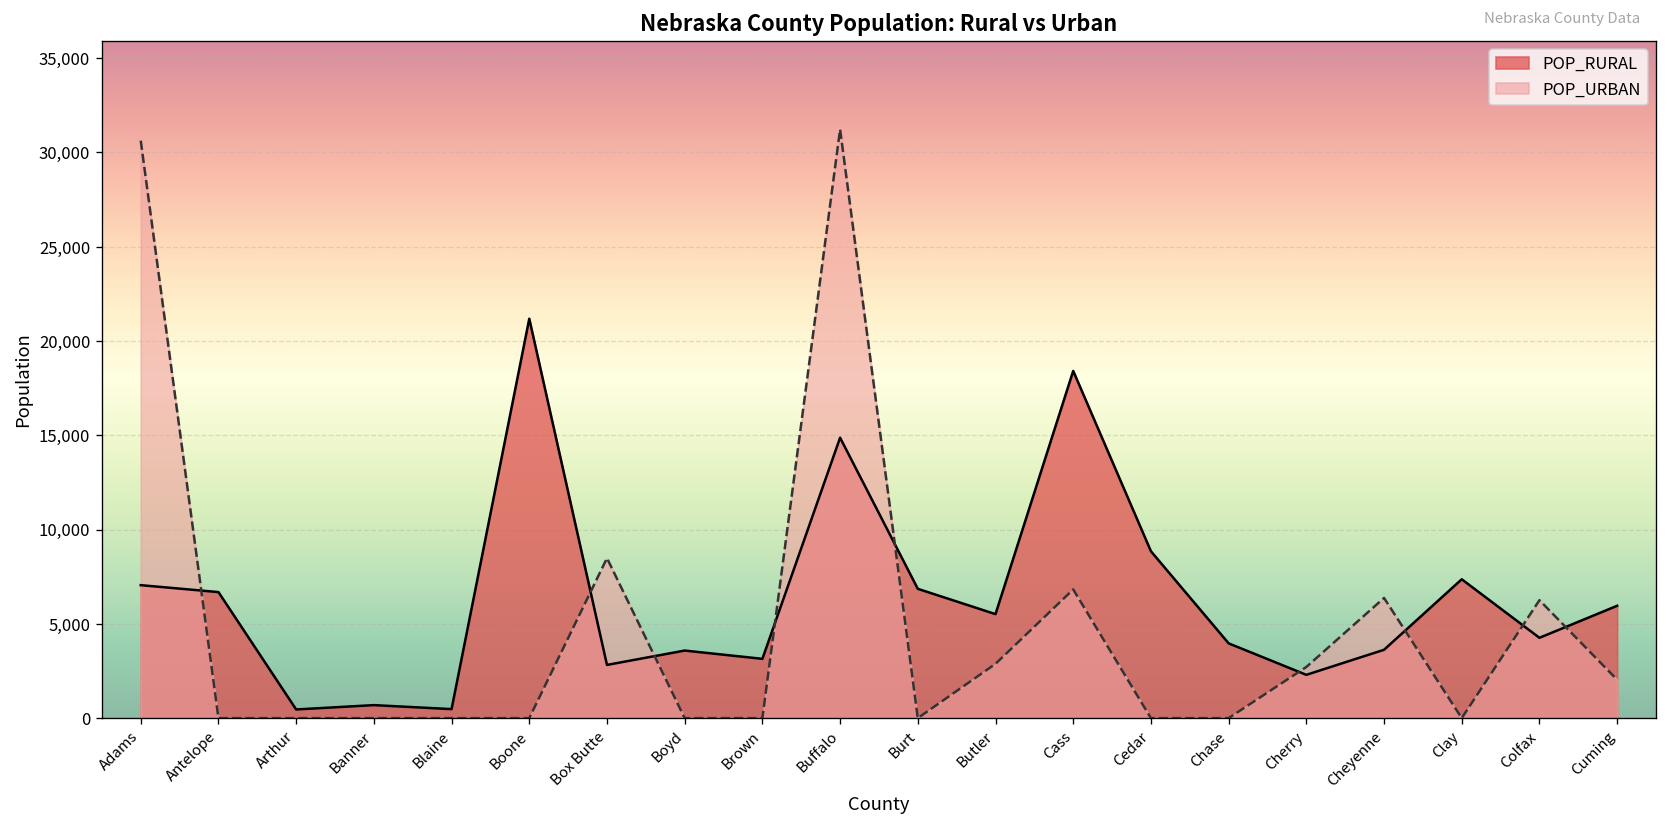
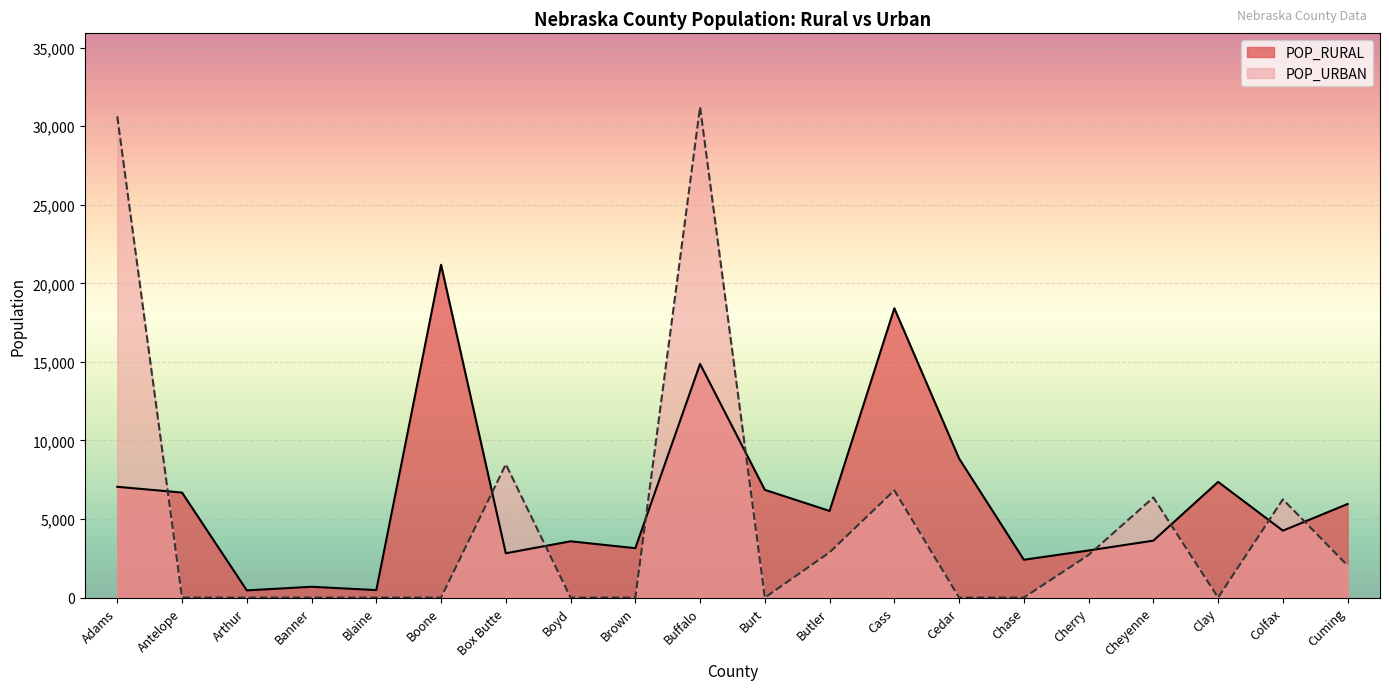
  {
    "POP_RURAL": {
      "Adams": "7,100",
      "Antelope": "6,700",
      "Arthur": "500",
      "Banner": "700",
      "Blaine": "500",
      "Boone": "21,200",
      "Box Butte": "2,800",
      "Boyd": "3,600",
      "Brown": "3,100",
      "Buffalo": "14,900",
      "Burt": "6,900",
      "Butler": "5,500",
      "Cass": "18,400",
      "Cedar": "8,900",
-     "Chase": "4,000",
-     "Cherry": "2,300",
+     "Chase": "2,400",
+     "Cherry": "3,000",
      "Cheyenne": "3,600",
      "Clay": "7,400",
      "Colfax": "4,300",
      "Cuming": "6,000"
    },
    "POP_URBAN": {
      "Adams": "30,600",
      "Antelope": "0",
      "Arthur": "0",
      "Banner": "0",
      "Blaine": "0",
      "Boone": "0",
      "Box Butte": "8,500",
      "Boyd": "0",
      "Brown": "0",
      "Buffalo": "31,200",
      "Burt": "0",
      "Butler": "2,900",
      "Cass": "6,800",
      "Cedar": "0",
      "Chase": "0",
      "Cherry": "2,700",
      "Cheyenne": "6,400",
      "Clay": "0",
      "Colfax": "6,300",
      "Cuming": "2,000"
    }
  }
